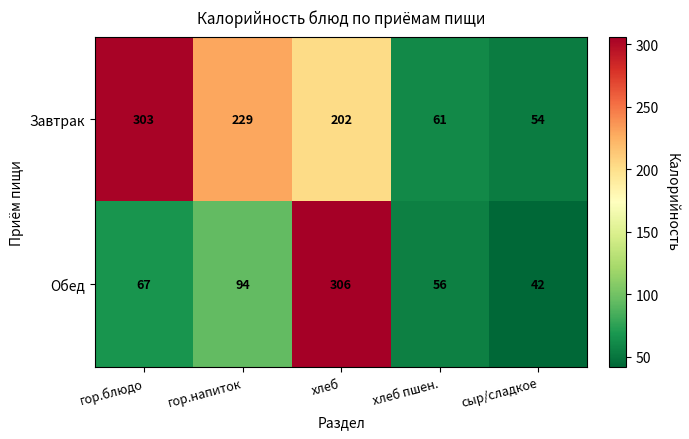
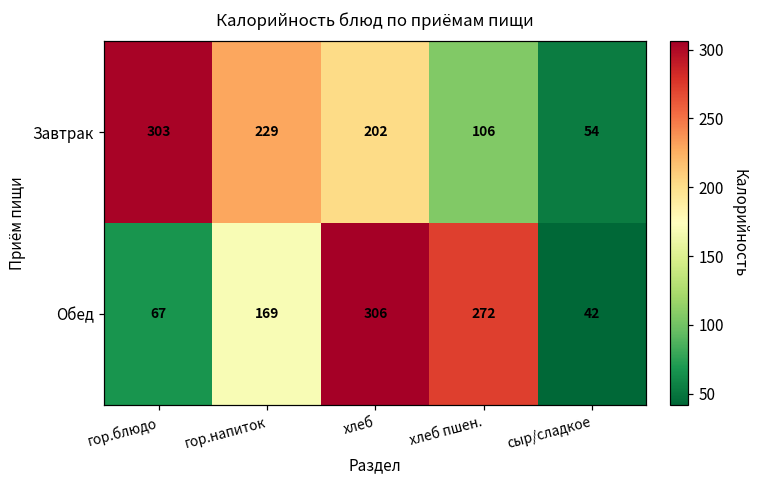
  {
    "Завтрак": {
      "гор.блюдо": 303,
      "гор.напиток": 229,
      "хлеб": 202,
-     "хлеб пшен.": 61,
+     "хлеб пшен.": 106,
      "сыр/сладкое": 54
    },
    "Обед": {
      "гор.блюдо": 67,
-     "гор.напиток": 94,
+     "гор.напиток": 169,
      "хлеб": 306,
-     "хлеб пшен.": 56,
+     "хлеб пшен.": 272,
      "сыр/сладкое": 42
    }
  }
